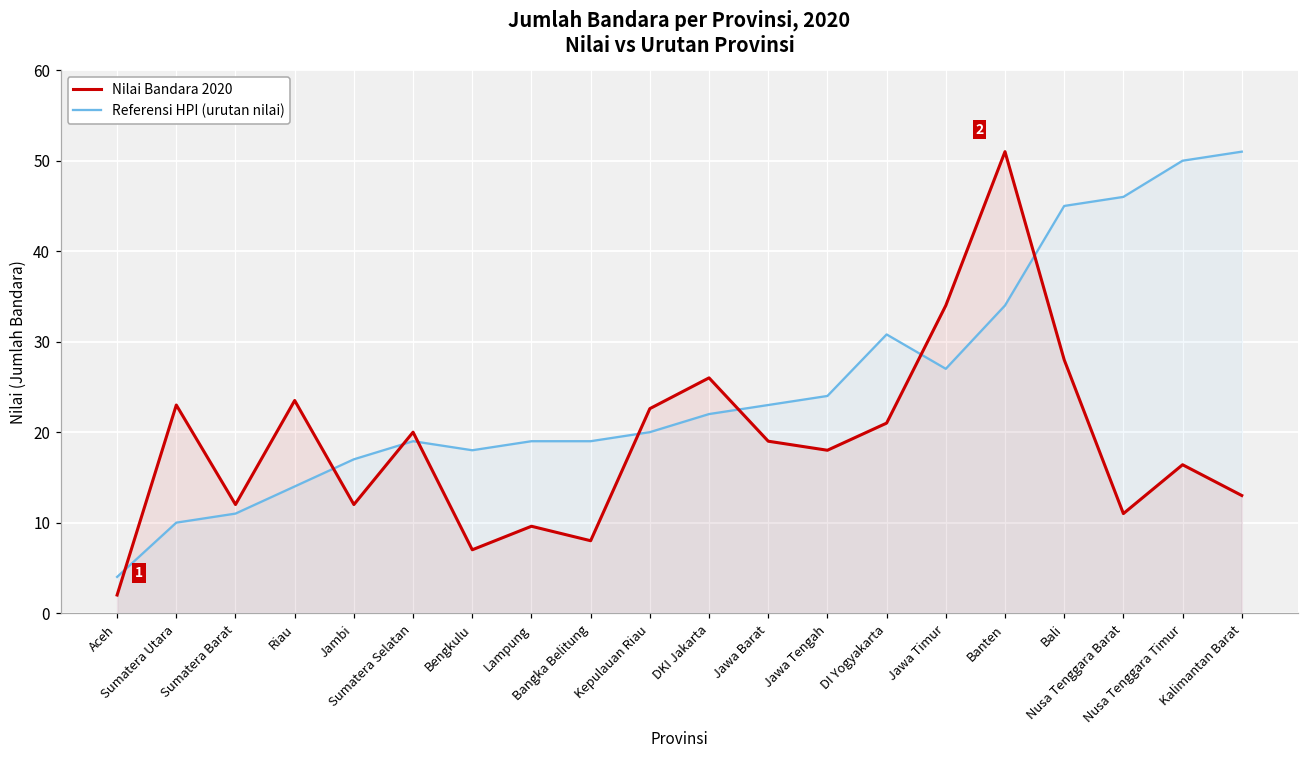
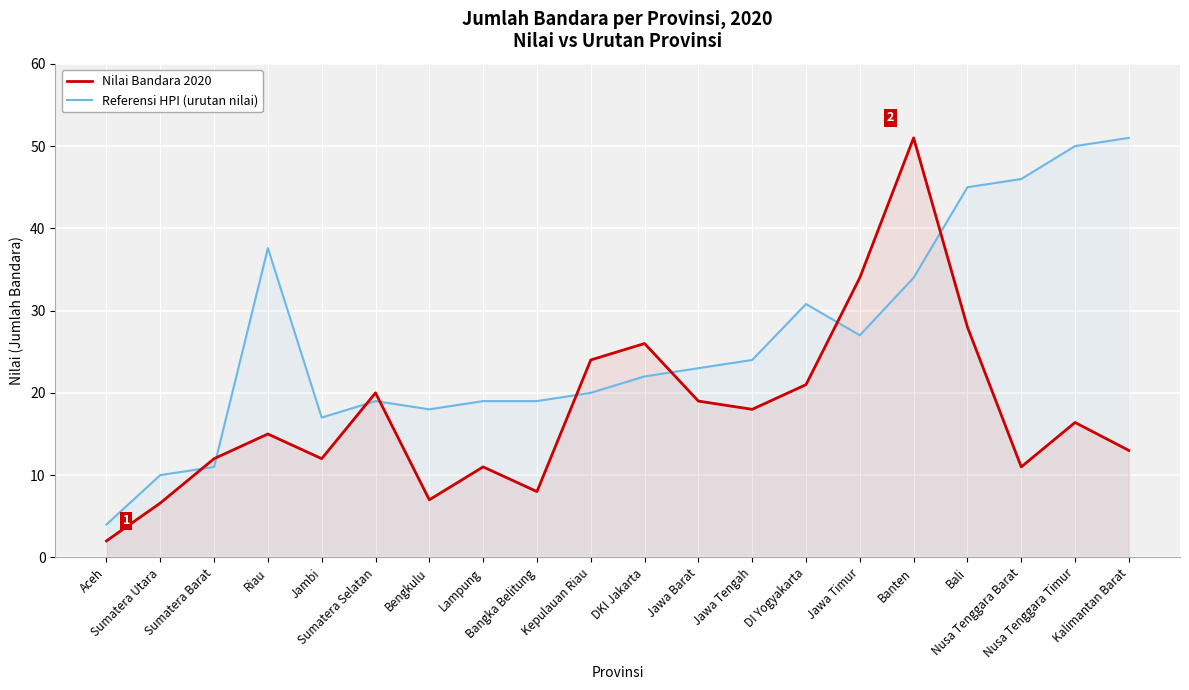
  {
    "Nilai Bandara 2020": {
      "Aceh": 2,
-     "Sumatera Utara": 23,
+     "Sumatera Utara": 7,
      "Sumatera Barat": 12,
-     "Riau": 24,
+     "Riau": 15,
      "Jambi": 12,
      "Sumatera Selatan": 20,
      "Bengkulu": 7,
-     "Lampung": 10,
+     "Lampung": 11,
      "Bangka Belitung": 8,
-     "Kepulauan Riau": 23,
+     "Kepulauan Riau": 24,
      "DKI Jakarta": 26,
      "Jawa Barat": 19,
      "Jawa Tengah": 18,
      "DI Yogyakarta": 21,
      "Jawa Timur": 34,
      "Bali": 28,
      "Nusa Tenggara Barat": 11,
      "Nusa Tenggara Timur": 16,
      "Kalimantan Barat": 13
    },
    "Referensi HPI (urutan nilai)": {
      "Sumatera Utara": 10,
      "Sumatera Barat": 11,
-     "Riau": 14,
+     "Riau": 38,
      "Jambi": 17,
      "Sumatera Selatan": 19,
      "Bengkulu": 18,
      "Lampung": 19,
      "Bangka Belitung": 19,
      "Kepulauan Riau": 20,
      "DKI Jakarta": 22,
      "Jawa Barat": 23,
      "Jawa Tengah": 24,
      "DI Yogyakarta": 31,
      "Jawa Timur": 27,
      "Banten": 34,
      "Bali": 45,
      "Nusa Tenggara Barat": 46,
      "Nusa Tenggara Timur": 50,
      "Kalimantan Barat": 51
    }
  }
